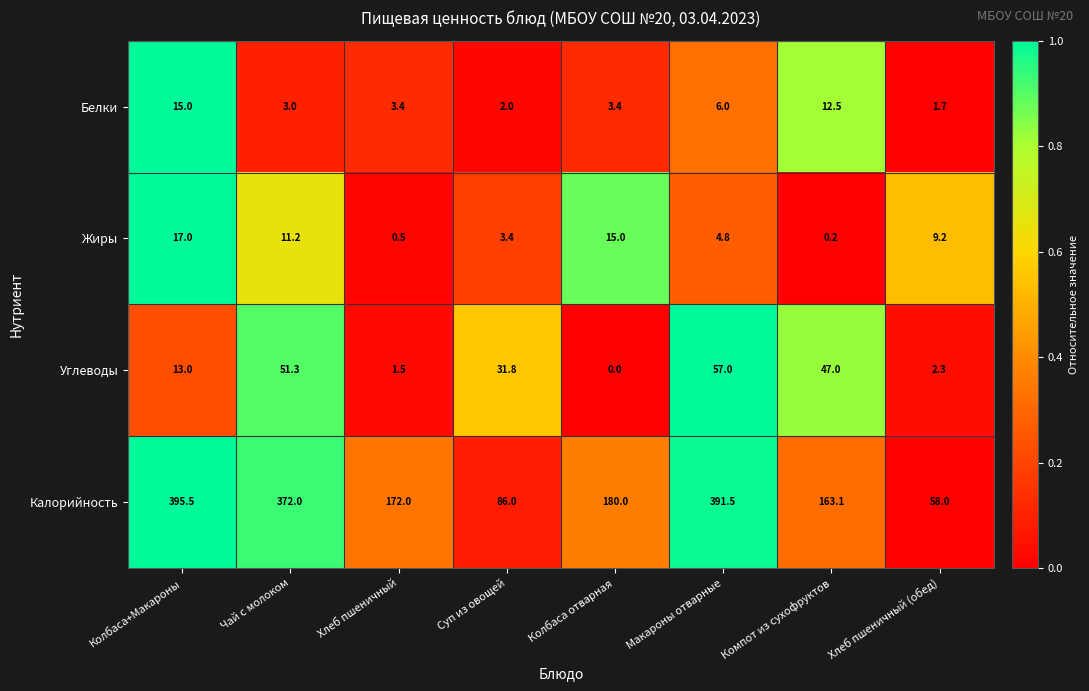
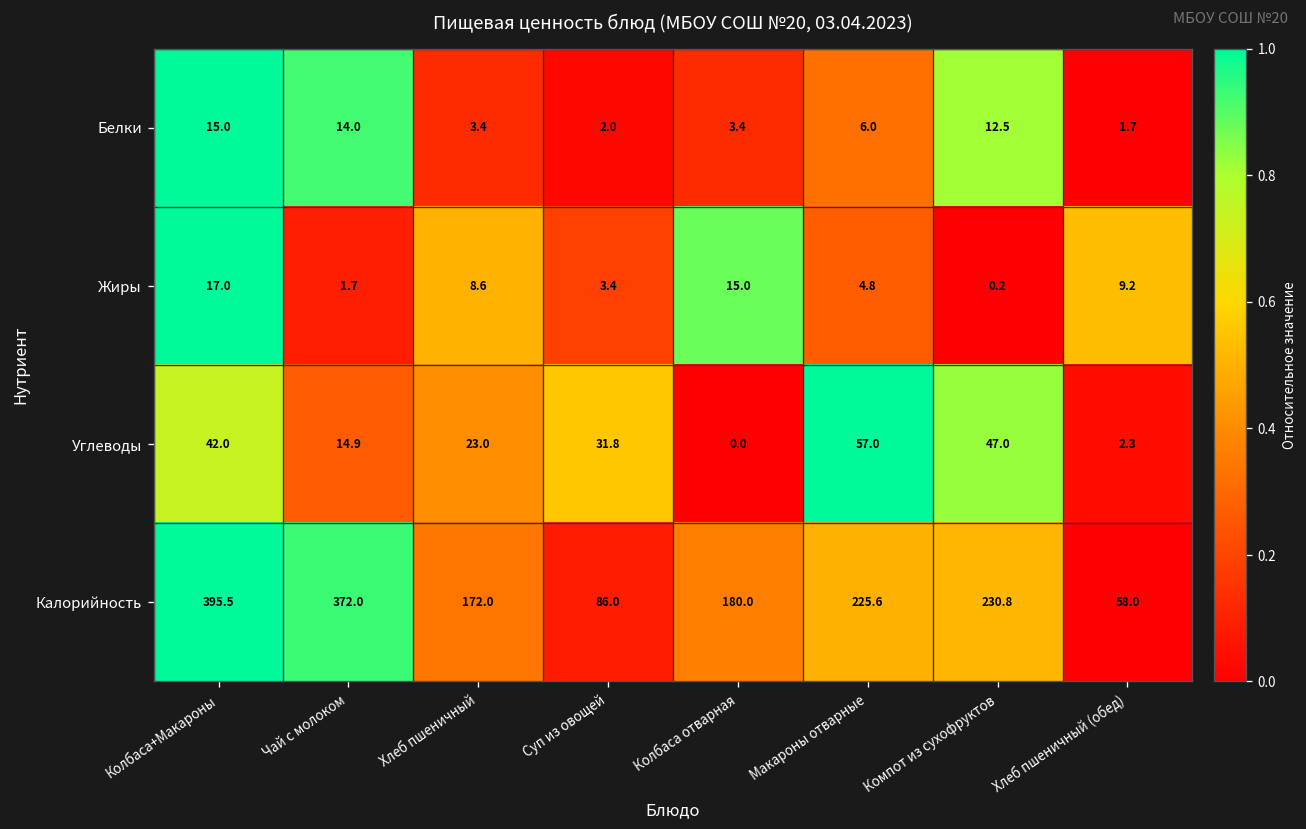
  {
    "Белки": {
      "Колбаса+Макароны": 15.0,
-     "Чай с молоком": 3.0,
+     "Чай с молоком": 14.0,
      "Хлеб пшеничный": 3.4,
      "Суп из овощей": 2.0,
      "Колбаса отварная": 3.4,
      "Макароны отварные": 6.0,
      "Компот из сухофруктов": 12.5,
      "Хлеб пшеничный (обед)": 1.7
    },
    "Жиры": {
      "Колбаса+Макароны": 17.0,
-     "Чай с молоком": 11.2,
-     "Хлеб пшеничный": 0.5,
+     "Чай с молоком": 1.7,
+     "Хлеб пшеничный": 8.6,
      "Суп из овощей": 3.4,
      "Колбаса отварная": 15.0,
      "Макароны отварные": 4.8,
      "Компот из сухофруктов": 0.2,
      "Хлеб пшеничный (обед)": 9.2
    },
    "Углеводы": {
-     "Колбаса+Макароны": 13.0,
-     "Чай с молоком": 51.3,
-     "Хлеб пшеничный": 1.5,
+     "Колбаса+Макароны": 42.0,
+     "Чай с молоком": 14.9,
+     "Хлеб пшеничный": 23.0,
      "Суп из овощей": 31.8,
      "Колбаса отварная": 0.0,
      "Макароны отварные": 57.0,
      "Компот из сухофруктов": 47.0,
      "Хлеб пшеничный (обед)": 2.3
    },
    "Калорийность": {
      "Колбаса+Макароны": 395.5,
      "Чай с молоком": 372.0,
      "Хлеб пшеничный": 172.0,
      "Суп из овощей": 86.0,
      "Колбаса отварная": 180.0,
-     "Макароны отварные": 391.5,
-     "Компот из сухофруктов": 163.1,
+     "Макароны отварные": 225.6,
+     "Компот из сухофруктов": 230.8,
      "Хлеб пшеничный (обед)": 58.0
    }
  }
